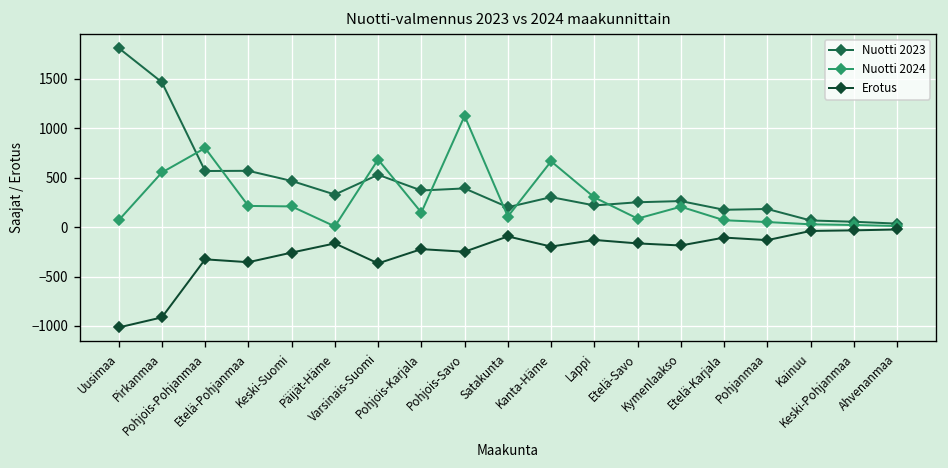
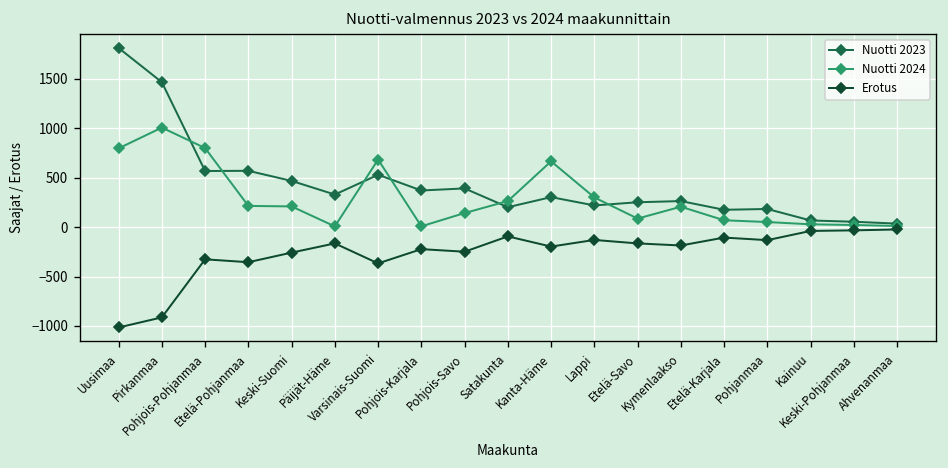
  {
    "Nuotti 2024": {
-     "Uusimaa": 100,
-     "Pirkanmaa": 600,
+     "Uusimaa": 800,
+     "Pirkanmaa": 1000,
      "Pohjois-Pohjanmaa": 800,
      "Etelä-Pohjanmaa": 200,
      "Keski-Suomi": 200,
      "Päijät-Häme": 0,
      "Varsinais-Suomi": 700,
-     "Pohjois-Karjala": 100,
-     "Pohjois-Savo": 1100,
-     "Satakunta": 100,
+     "Pohjois-Karjala": 0,
+     "Pohjois-Savo": 100,
+     "Satakunta": 300,
      "Kanta-Häme": 700,
      "Lappi": 300,
      "Etelä-Savo": 100,
      "Kymenlaakso": 200,
      "Etelä-Karjala": 100,
      "Pohjanmaa": 100,
      "Kainuu": 0,
      "Keski-Pohjanmaa": 0
    }
  }
